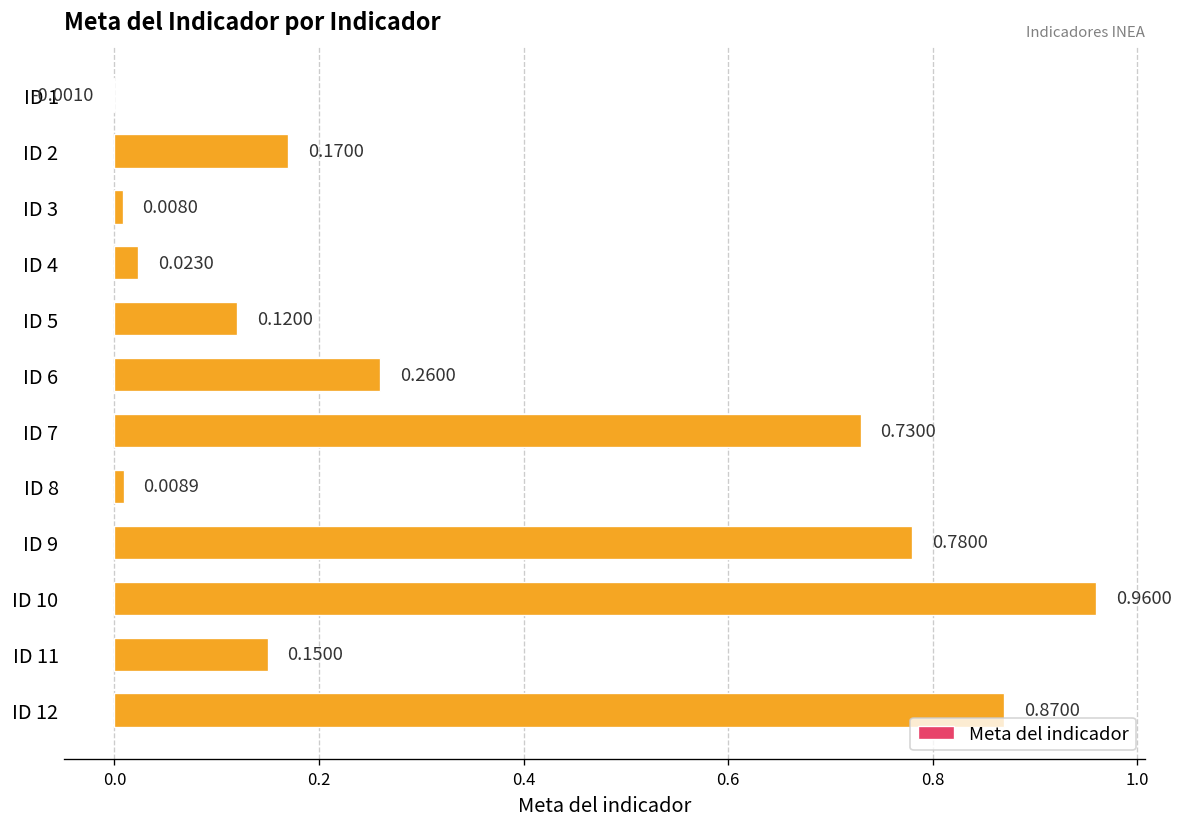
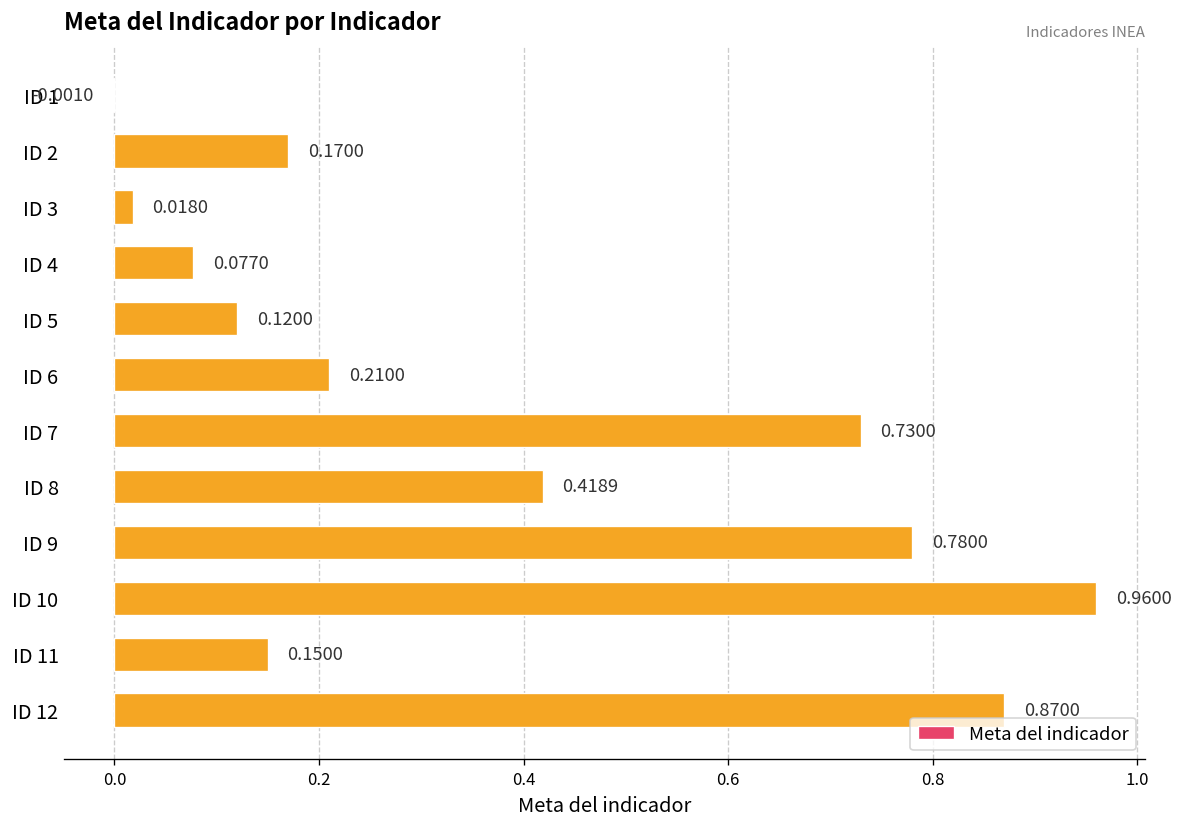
  {
    "ID 1": -0.0010,
    "ID 2": 0.1700,
-   "ID 3": 0.0080,
-   "ID 4": 0.0230,
+   "ID 3": 0.0180,
+   "ID 4": 0.0770,
    "ID 5": 0.1200,
-   "ID 6": 0.2600,
+   "ID 6": 0.2100,
    "ID 7": 0.7300,
-   "ID 8": 0.0089,
+   "ID 8": 0.4189,
    "ID 9": 0.7800,
    "ID 10": 0.9600,
    "ID 11": 0.1500
  }
